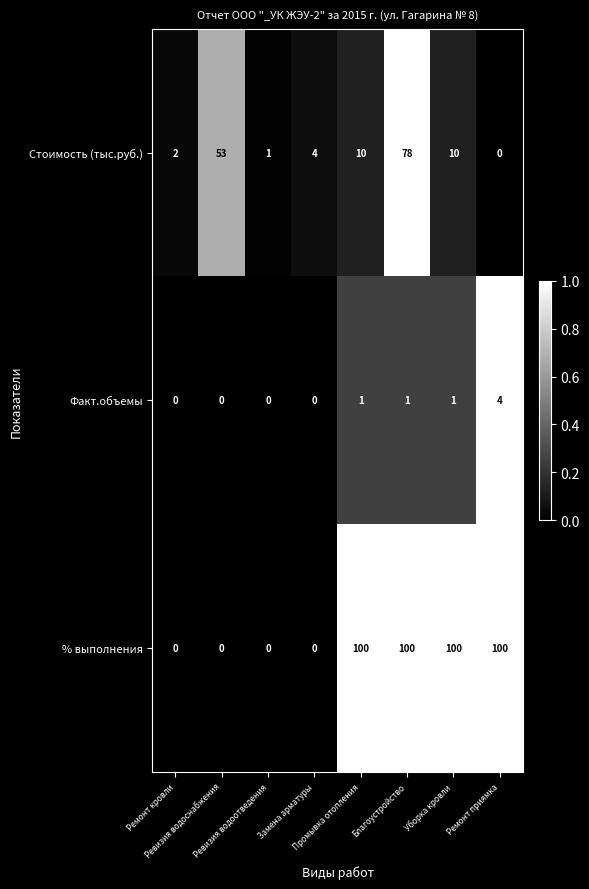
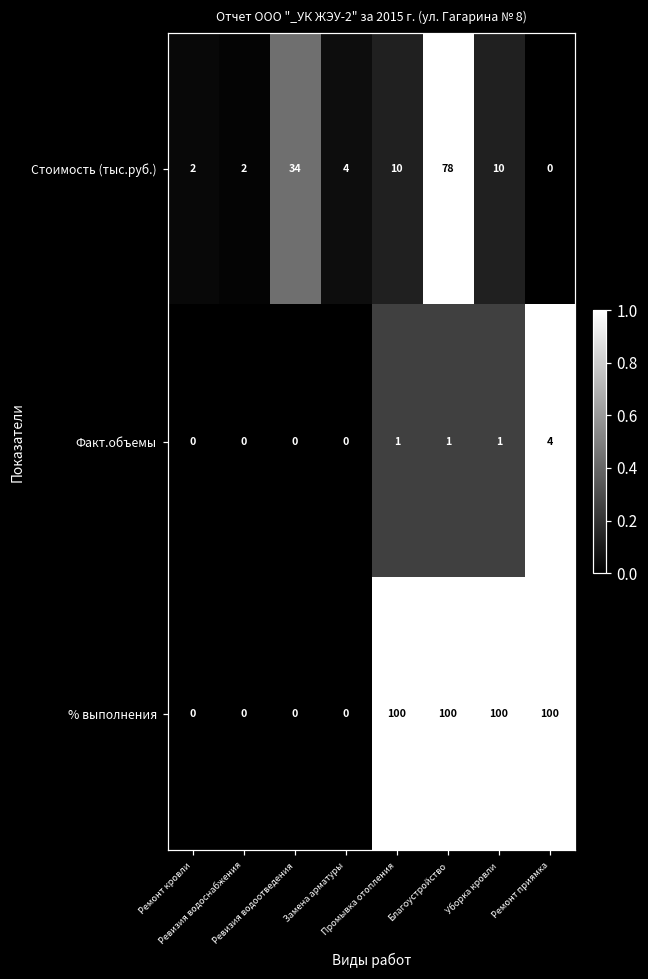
  {
    "Стоимость (тыс.руб.)": {
      "Ремонт кровли": 2,
-     "Ревизия водоснабжения": 53,
-     "Ревизия водоотведения": 1,
+     "Ревизия водоснабжения": 2,
+     "Ревизия водоотведения": 34,
      "Замена арматуры": 4,
      "Промывка отопления": 10,
      "Благоустройство": 78,
      "Уборка кровли": 10,
      "Ремонт приямка": 0
    },
    "Факт.объемы": {
      "Ремонт кровли": 0,
      "Ревизия водоснабжения": 0,
      "Ревизия водоотведения": 0,
      "Замена арматуры": 0,
      "Промывка отопления": 1,
      "Благоустройство": 1,
      "Уборка кровли": 1,
      "Ремонт приямка": 4
    },
    "% выполнения": {
      "Ремонт кровли": 0,
      "Ревизия водоснабжения": 0,
      "Ревизия водоотведения": 0,
      "Замена арматуры": 0,
      "Промывка отопления": 100,
      "Благоустройство": 100,
      "Уборка кровли": 100,
      "Ремонт приямка": 100
    }
  }
